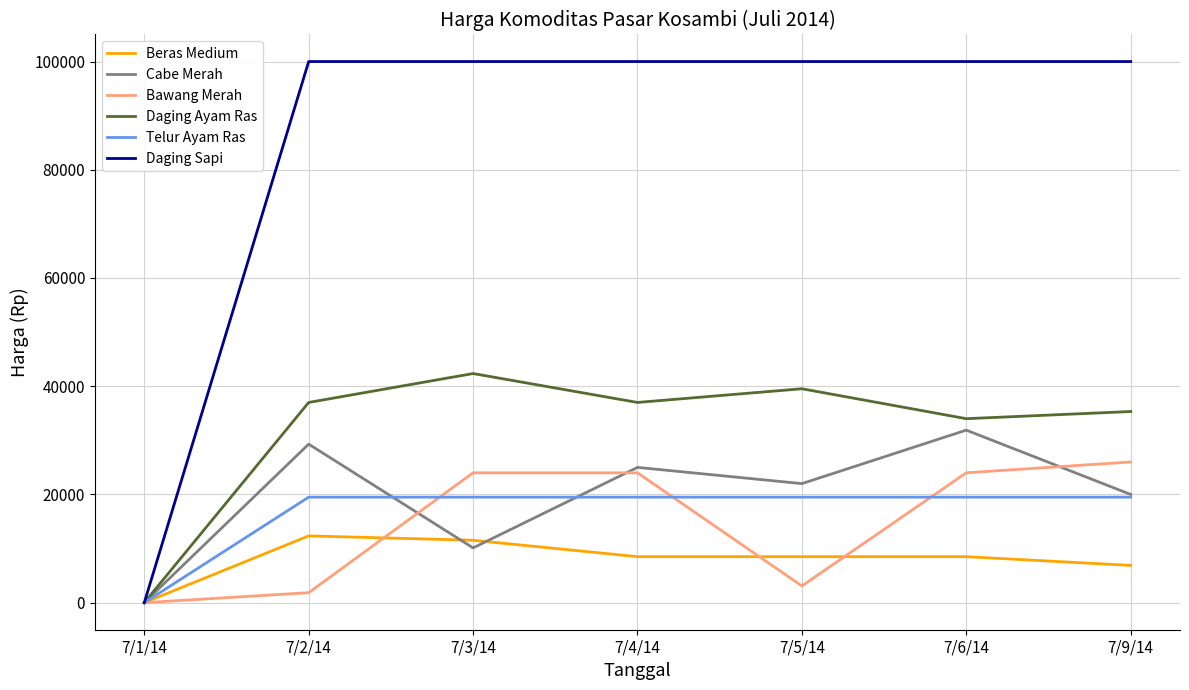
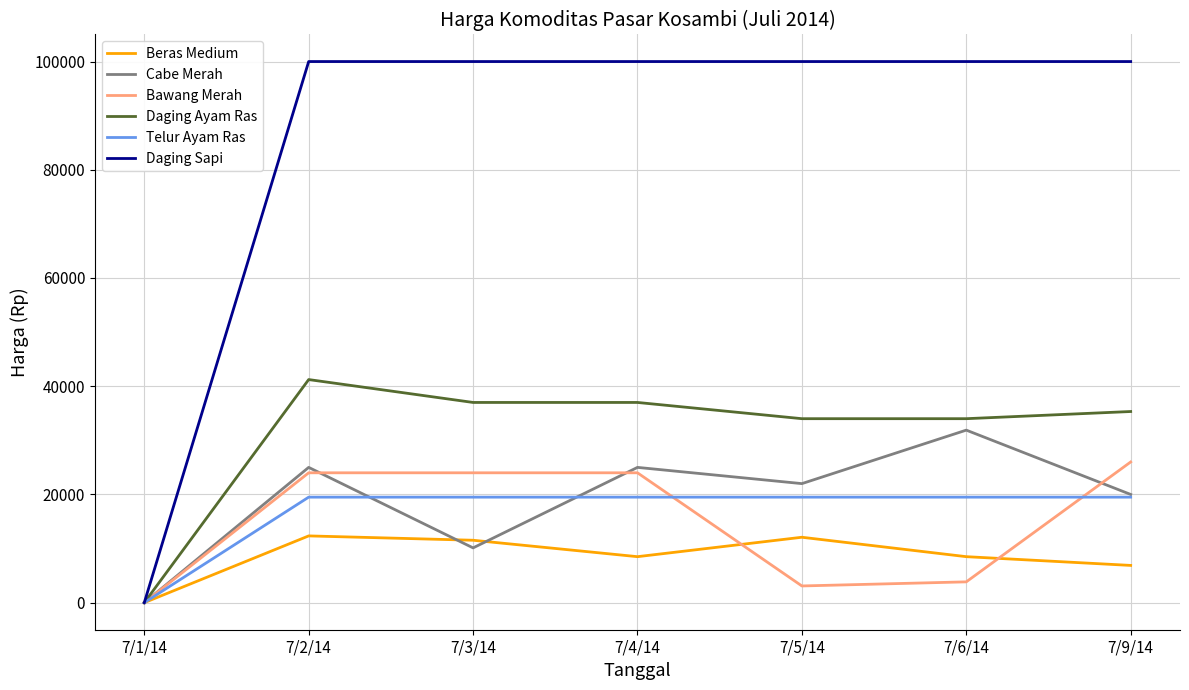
  {
    "Beras Medium": {
      "7/2/14": 12000,
      "7/3/14": 12000,
      "7/4/14": 9000,
-     "7/5/14": 9000,
+     "7/5/14": 12000,
      "7/6/14": 9000,
      "7/9/14": 7000
    },
    "Cabe Merah": {
-     "7/2/14": 29000,
+     "7/2/14": 25000,
      "7/3/14": 10000,
      "7/4/14": 25000,
      "7/5/14": 22000,
      "7/6/14": 32000,
      "7/9/14": 20000
    },
    "Bawang Merah": {
-     "7/2/14": 2000,
+     "7/2/14": 24000,
      "7/3/14": 24000,
      "7/4/14": 24000,
      "7/5/14": 3000,
-     "7/6/14": 24000,
+     "7/6/14": 4000,
      "7/9/14": 26000
    },
    "Daging Ayam Ras": {
-     "7/2/14": 37000,
-     "7/3/14": 42000,
+     "7/2/14": 41000,
+     "7/3/14": 37000,
      "7/4/14": 37000,
-     "7/5/14": 40000,
+     "7/5/14": 34000,
      "7/6/14": 34000,
      "7/9/14": 35000
    },
    "Telur Ayam Ras": {
      "7/2/14": 20000,
      "7/3/14": 20000,
      "7/4/14": 20000,
      "7/5/14": 20000,
      "7/6/14": 20000,
      "7/9/14": 20000
    },
    "Daging Sapi": {
      "7/2/14": 100000,
      "7/3/14": 100000,
      "7/4/14": 100000,
      "7/5/14": 100000,
      "7/6/14": 100000,
      "7/9/14": 100000
    }
  }
